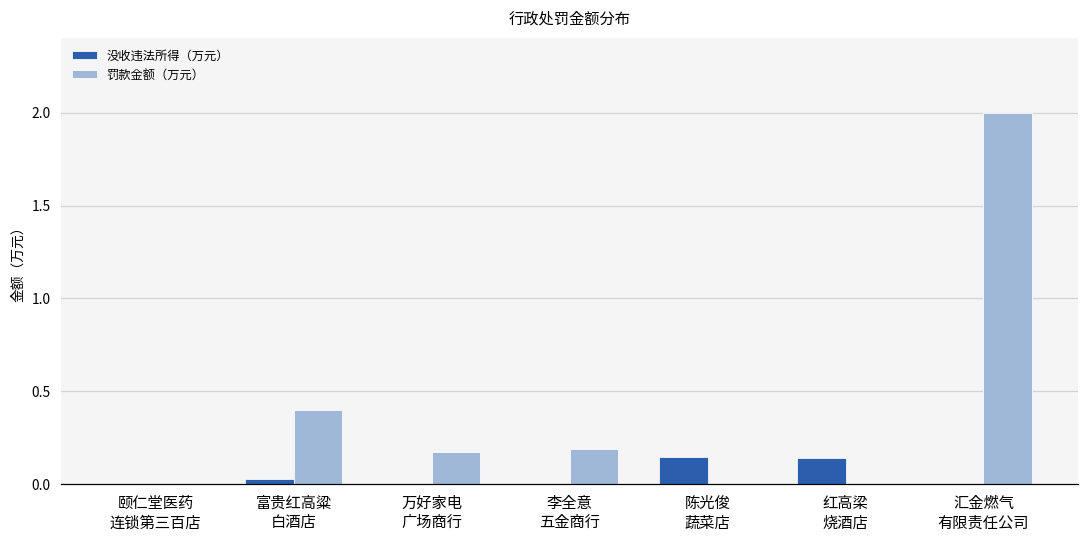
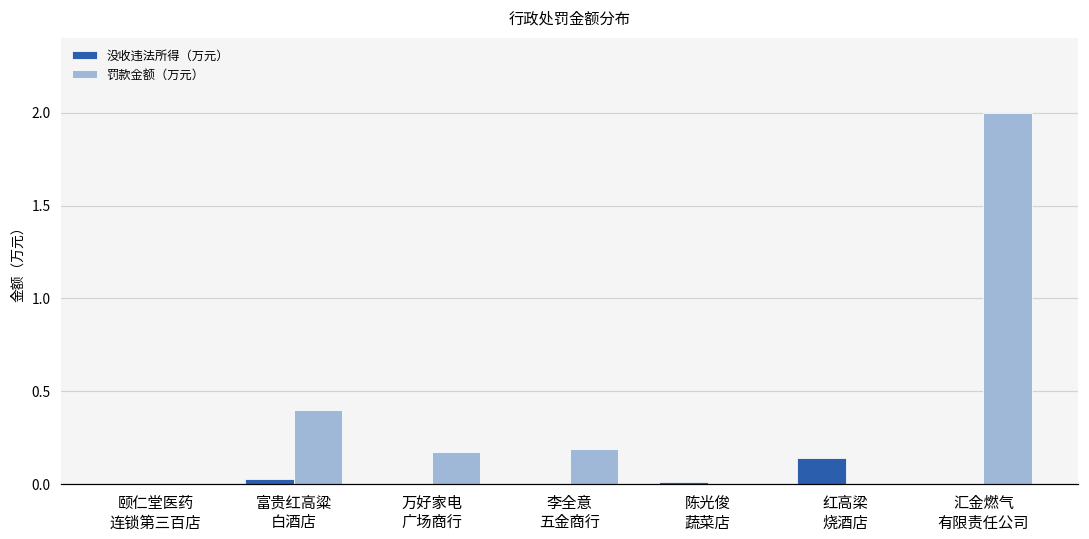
  {
    "没收违法所得（万元）": {
      "富贵红高粱 白酒店": 0.03,
      "万好家电 广场商行": 0.00,
      "李全意 五金商行": 0.00,
-     "陈光俊 蔬菜店": 0.15,
+     "陈光俊 蔬菜店": 0.01,
      "红高梁 烧酒店": 0.14,
      "汇金燃气 有限责任公司": 0.00
    },
    "罚款金额（万元）": {
      "颐仁堂医药 连锁第三百店": 0.00,
      "富贵红高粱 白酒店": 0.40,
      "万好家电 广场商行": 0.17,
      "李全意 五金商行": 0.19,
      "陈光俊 蔬菜店": 0.00,
      "红高梁 烧酒店": 0.00,
      "汇金燃气 有限责任公司": 2.00
    }
  }
